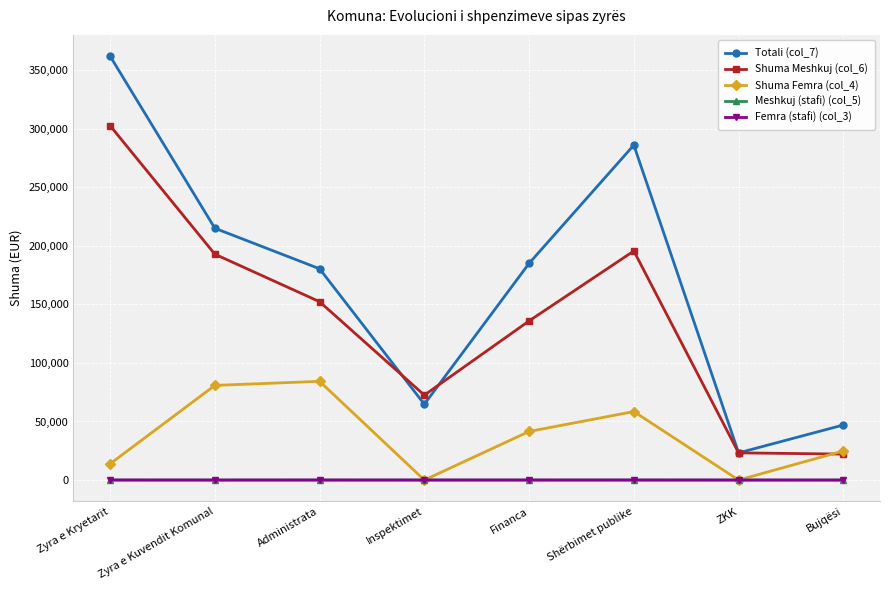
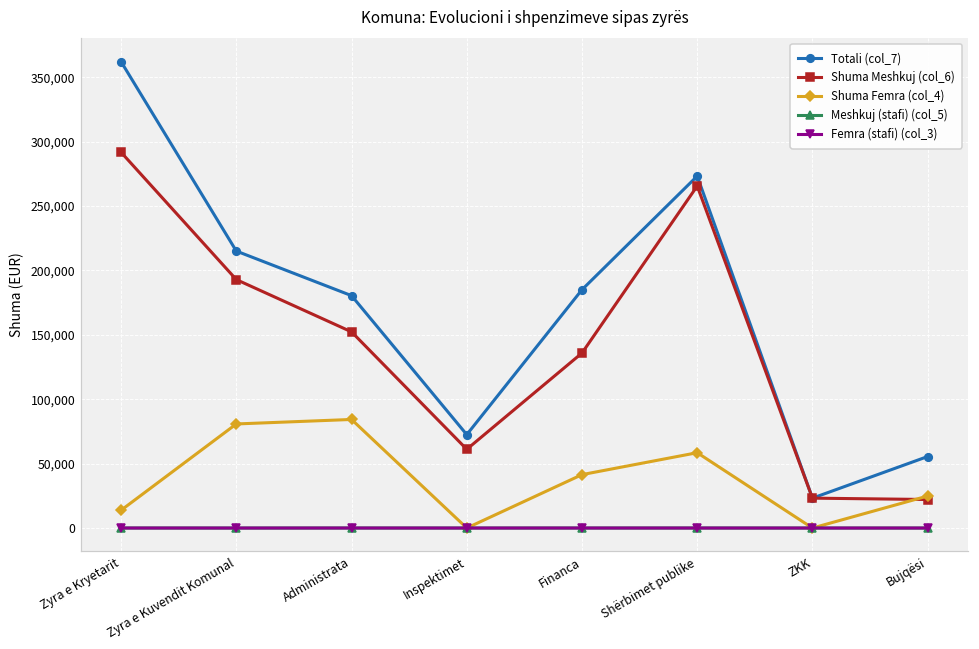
  {
    "Totali (col_7)": {
      "Zyra e Kryetarit": "362,000",
      "Zyra e Kuvendit Komunal": "215,000",
      "Administrata": "180,000",
-     "Inspektimet": "65,000",
+     "Inspektimet": "73,000",
      "Financa": "185,000",
-     "Shërbimet publike": "286,000",
-     "Bujqësi": "47,000"
+     "Shërbimet publike": "273,000",
+     "Bujqësi": "56,000"
    },
    "Shuma Meshkuj (col_6)": {
-     "Zyra e Kryetarit": "303,000",
+     "Zyra e Kryetarit": "292,000",
      "Zyra e Kuvendit Komunal": "193,000",
      "Administrata": "152,000",
-     "Inspektimet": "73,000",
+     "Inspektimet": "61,000",
      "Financa": "136,000",
-     "Shërbimet publike": "196,000",
+     "Shërbimet publike": "265,000",
      "Bujqësi": "22,000"
    },
    "Shuma Femra (col_4)": {
      "Zyra e Kryetarit": "14,000",
      "Zyra e Kuvendit Komunal": "81,000",
      "Administrata": "84,000",
      "Financa": "41,000",
      "Shërbimet publike": "58,000",
      "Bujqësi": "25,000"
    },
    "Femra (stafi) (col_3)": {
      "Zyra e Kryetarit": "0",
      "Zyra e Kuvendit Komunal": "0",
      "Administrata": "0",
      "Financa": "0",
      "Shërbimet publike": "0",
      "Bujqësi": "0"
    }
  }
